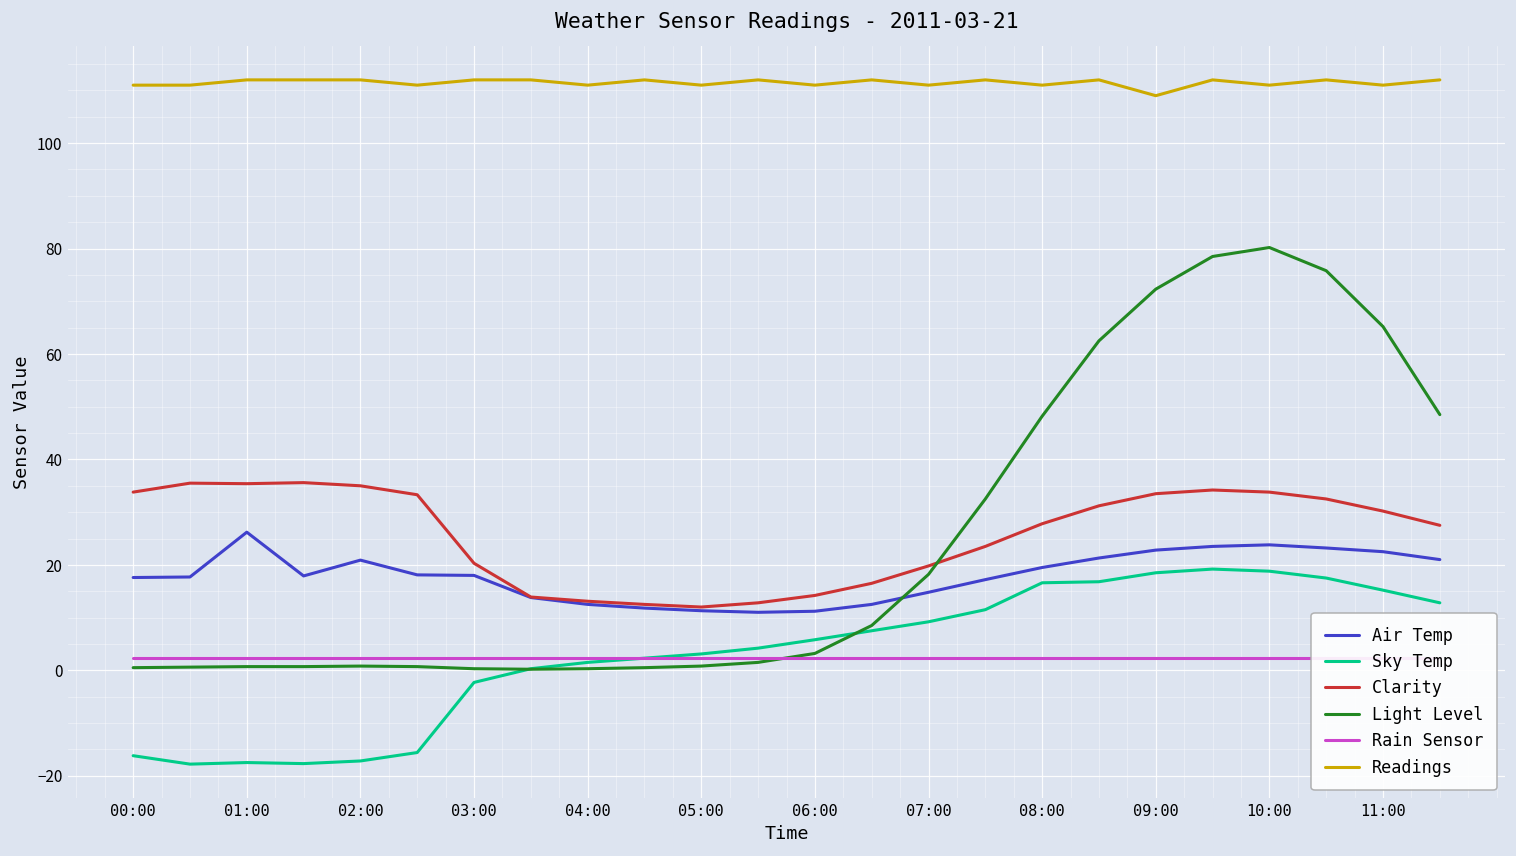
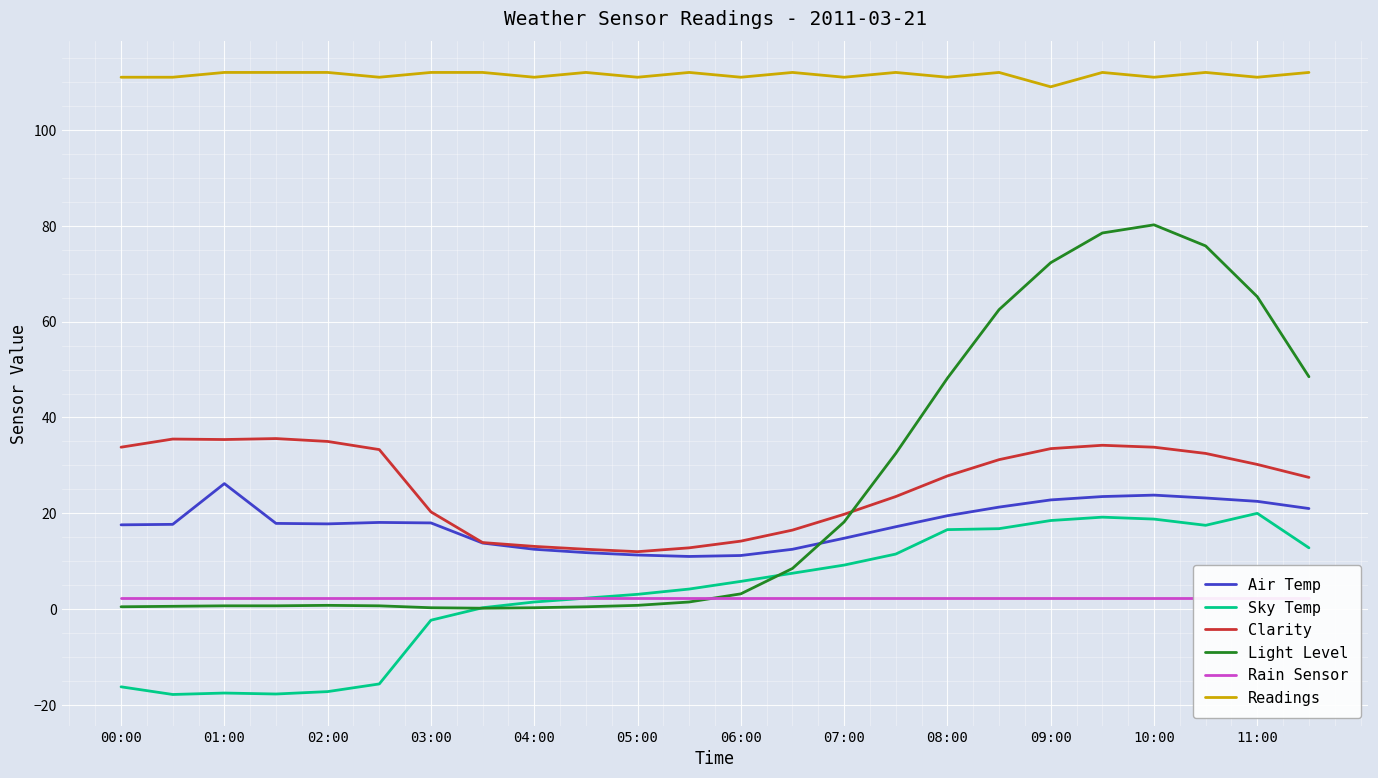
  {
    "Air Temp": {
      "00:00": 18,
      "01:00": 26,
-     "02:00": 21,
+     "02:00": 18,
      "03:00": 18,
      "04:00": 13,
      "05:00": 11,
      "06:00": 11,
      "07:00": 15,
      "08:00": 20,
      "09:00": 23,
      "10:00": 24,
      "11:00": 23
    },
    "Sky Temp": {
      "00:00": -16,
      "01:00": -18,
      "02:00": -17,
      "03:00": -2,
      "04:00": 2,
      "05:00": 3,
      "06:00": 6,
      "07:00": 9,
      "08:00": 17,
      "09:00": 19,
      "10:00": 19,
-     "11:00": 15
+     "11:00": 20
    },
    "Clarity": {
      "00:00": 34,
      "01:00": 35,
      "02:00": 35,
      "03:00": 20,
      "04:00": 13,
      "05:00": 12,
      "06:00": 14,
      "07:00": 20,
      "08:00": 28,
      "09:00": 34,
      "10:00": 34,
      "11:00": 30
    },
    "Light Level": {
      "00:00": 1,
      "01:00": 1,
      "02:00": 1,
      "03:00": 0,
      "04:00": 0,
      "05:00": 1,
      "06:00": 3,
      "07:00": 18,
      "08:00": 48,
      "09:00": 72,
      "10:00": 80,
      "11:00": 65
    },
    "Rain Sensor": {
      "00:00": 2,
      "01:00": 2,
      "02:00": 2,
      "03:00": 2,
      "04:00": 2,
      "05:00": 2,
      "06:00": 2,
      "07:00": 2,
      "08:00": 2,
      "09:00": 2,
      "10:00": 2
    },
    "Readings": {
      "00:00": 111,
      "01:00": 112,
      "02:00": 112,
      "03:00": 112,
      "04:00": 111,
      "05:00": 111,
      "06:00": 111,
      "07:00": 111,
      "08:00": 111,
      "09:00": 109,
      "10:00": 111,
      "11:00": 111
    }
  }
